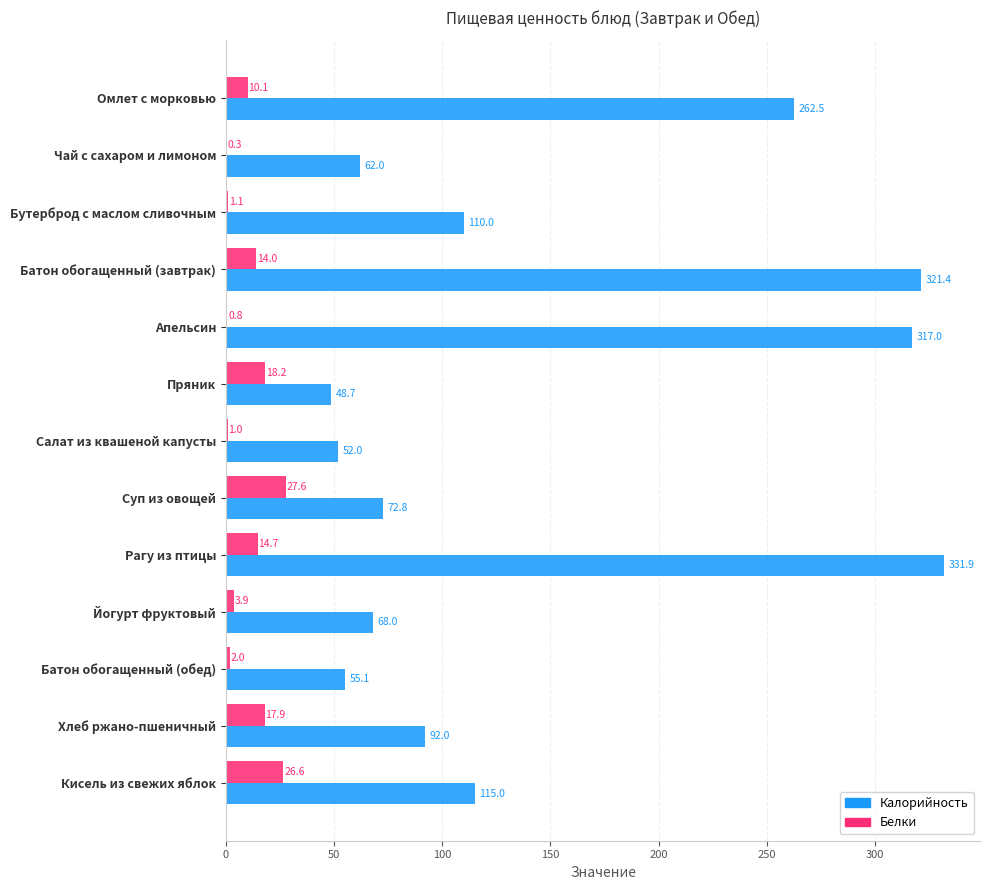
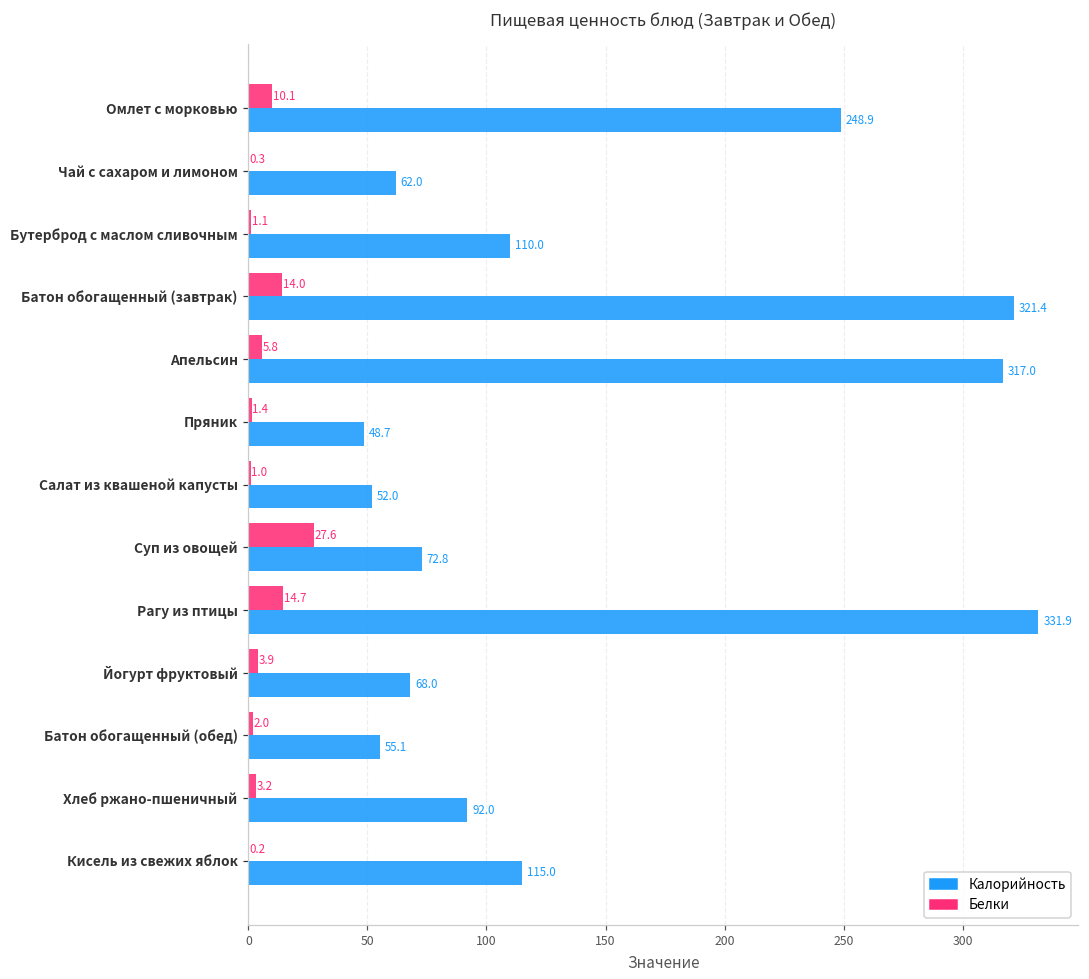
  {
    "Калорийность": {
-     "Омлет с морковью": 262.5,
+     "Омлет с морковью": 248.9,
      "Чай с сахаром и лимоном": 62.0,
      "Бутерброд с маслом сливочным": 110.0,
      "Батон обогащенный (завтрак)": 321.4,
      "Апельсин": 317.0,
      "Пряник": 48.7,
      "Салат из квашеной капусты": 52.0,
      "Суп из овощей": 72.8,
      "Рагу из птицы": 331.9,
      "Йогурт фруктовый": 68.0,
      "Батон обогащенный (обед)": 55.1,
      "Хлеб ржано-пшеничный": 92.0,
      "Кисель из свежих яблок": 115.0
    },
    "Белки": {
      "Омлет с морковью": 10.1,
      "Чай с сахаром и лимоном": 0.3,
      "Бутерброд с маслом сливочным": 1.1,
      "Батон обогащенный (завтрак)": 14.0,
-     "Апельсин": 0.8,
-     "Пряник": 18.2,
+     "Апельсин": 5.8,
+     "Пряник": 1.4,
      "Салат из квашеной капусты": 1.0,
      "Суп из овощей": 27.6,
      "Рагу из птицы": 14.7,
      "Йогурт фруктовый": 3.9,
      "Батон обогащенный (обед)": 2.0,
-     "Хлеб ржано-пшеничный": 17.9,
-     "Кисель из свежих яблок": 26.6
+     "Хлеб ржано-пшеничный": 3.2,
+     "Кисель из свежих яблок": 0.2
    }
  }
